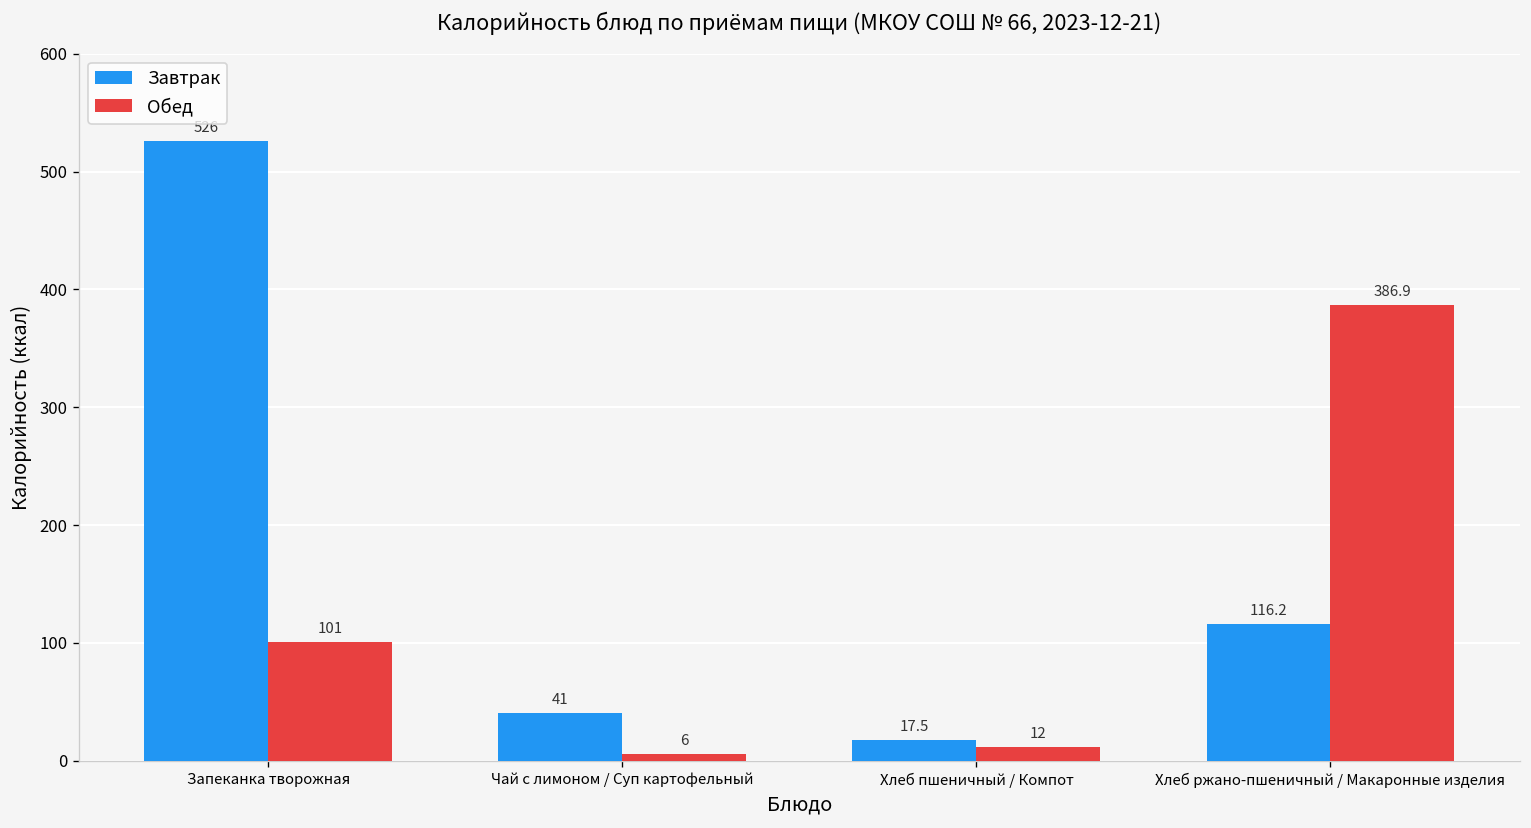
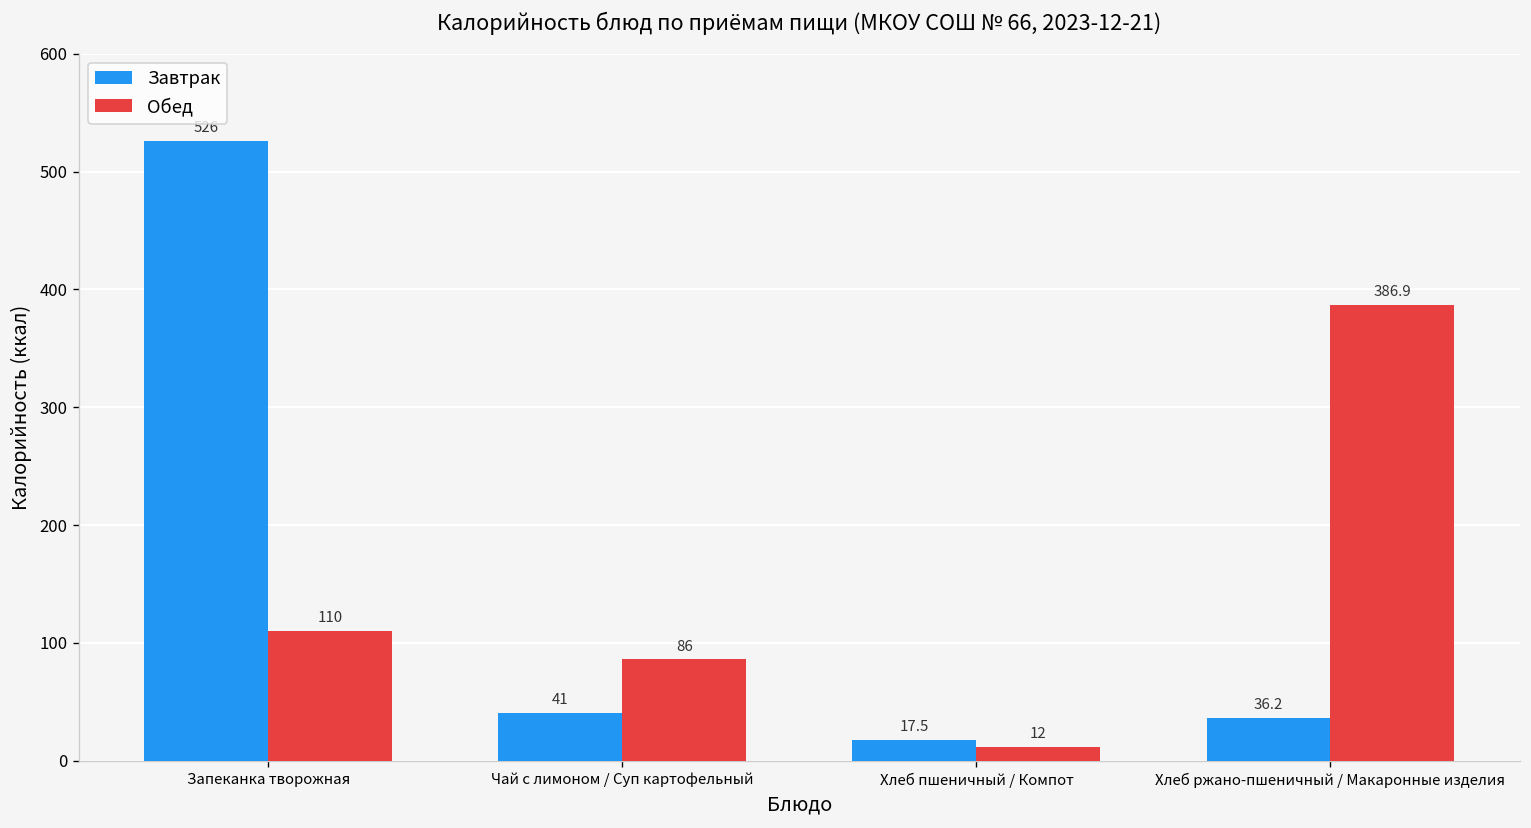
  {
    "Завтрак": {
      "Чай с лимоном / Суп картофельный": 41,
      "Хлеб пшеничный / Компот": 17.5,
-     "Хлеб ржано-пшеничный / Макаронные изделия": 116.2
+     "Хлеб ржано-пшеничный / Макаронные изделия": 36.2
    },
    "Обед": {
-     "Запеканка творожная": 101,
-     "Чай с лимоном / Суп картофельный": 6,
+     "Запеканка творожная": 110,
+     "Чай с лимоном / Суп картофельный": 86,
      "Хлеб пшеничный / Компот": 12,
      "Хлеб ржано-пшеничный / Макаронные изделия": 386.9
    }
  }
